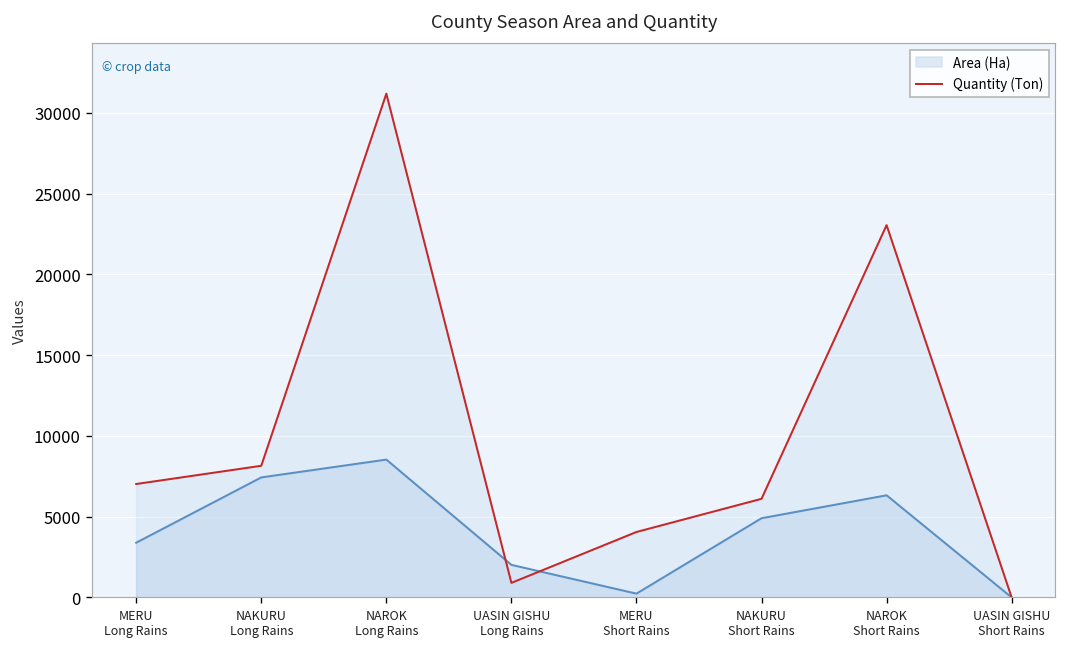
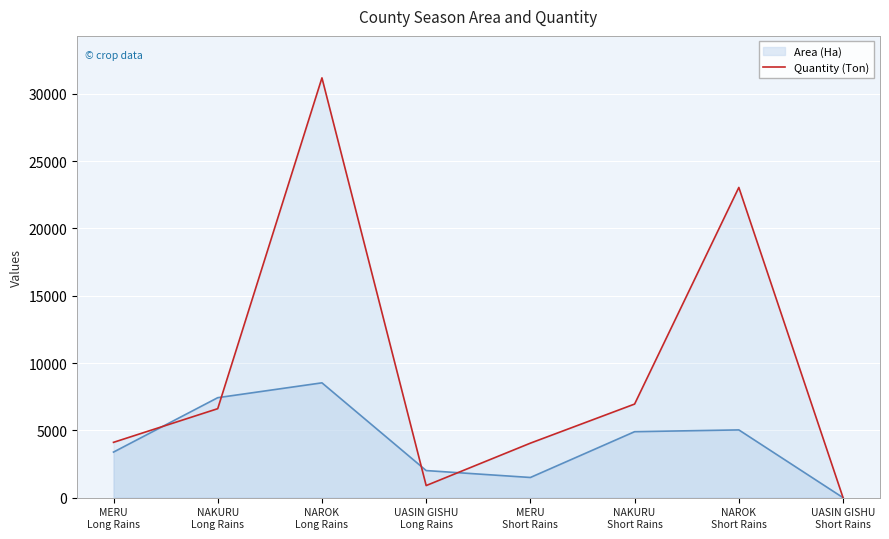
  {
    "Area (Ha)": {
      "MERU Long Rains": 3400,
      "NAKURU Long Rains": 7400,
      "NAROK Long Rains": 8500,
      "UASIN GISHU Long Rains": 2000,
-     "MERU Short Rains": 200,
+     "MERU Short Rains": 1500,
      "NAKURU Short Rains": 4900,
-     "NAROK Short Rains": 6300
+     "NAROK Short Rains": 5000
    },
    "Quantity (Ton)": {
-     "MERU Long Rains": 7000,
-     "NAKURU Long Rains": 8100,
+     "MERU Long Rains": 4100,
+     "NAKURU Long Rains": 6600,
      "NAROK Long Rains": 31200,
      "UASIN GISHU Long Rains": 900,
      "MERU Short Rains": 4100,
-     "NAKURU Short Rains": 6100,
+     "NAKURU Short Rains": 7000,
      "NAROK Short Rains": 23000
    }
  }
